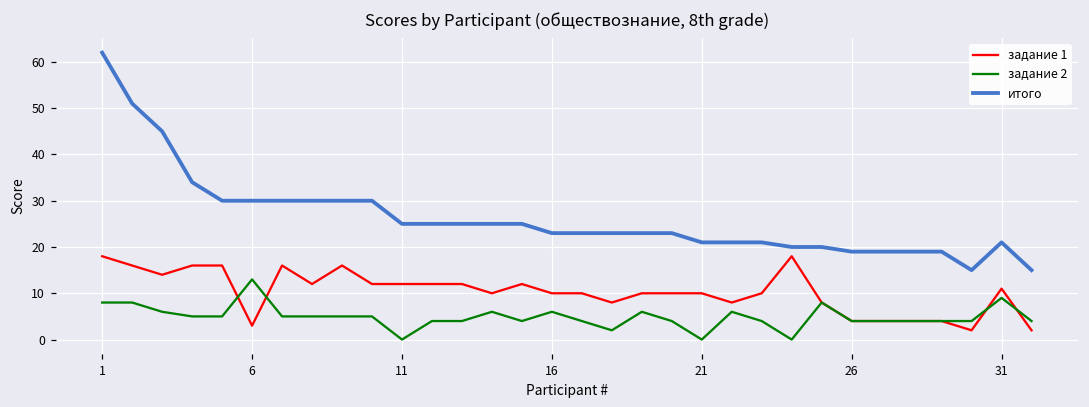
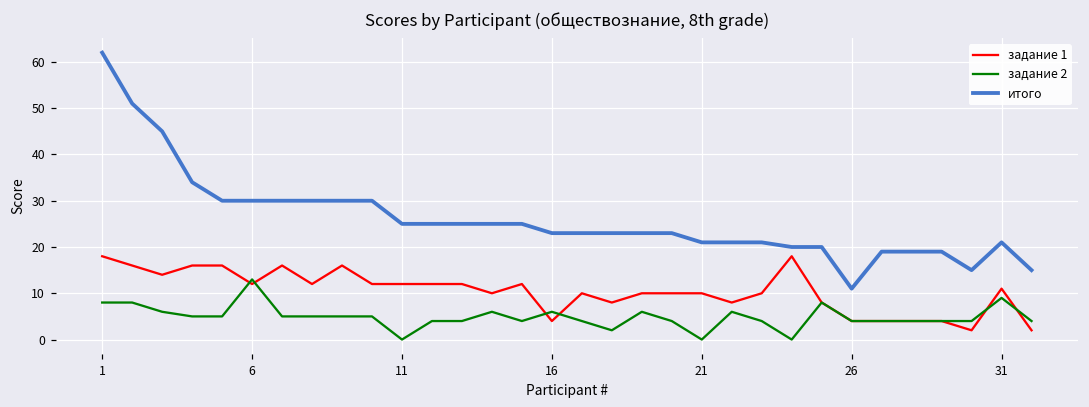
  {
    "задание 1": {
      "1": 18,
-     "6": 3,
+     "6": 12,
      "11": 12,
-     "16": 10,
+     "16": 4,
      "21": 10,
      "31": 11
    },
    "задание 2": {
      "1": 8,
      "6": 13,
      "11": 0,
      "16": 6,
      "21": 0,
      "31": 9
    },
    "итого": {
      "1": 62,
      "6": 30,
      "11": 25,
      "16": 23,
      "21": 21,
-     "26": 19,
+     "26": 11,
      "31": 21
    }
  }
